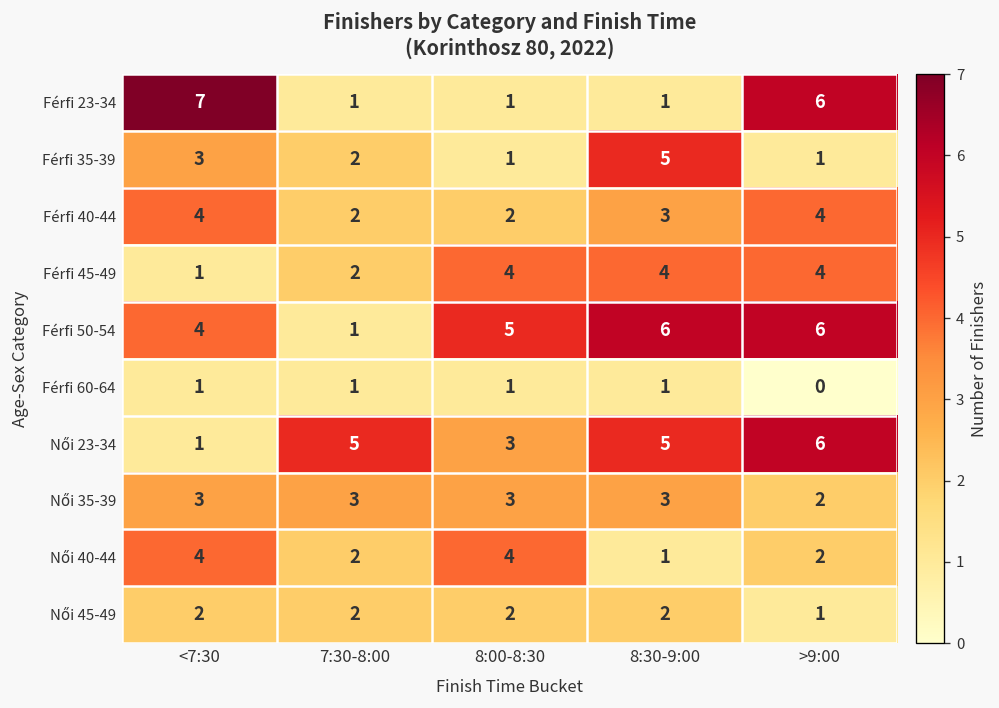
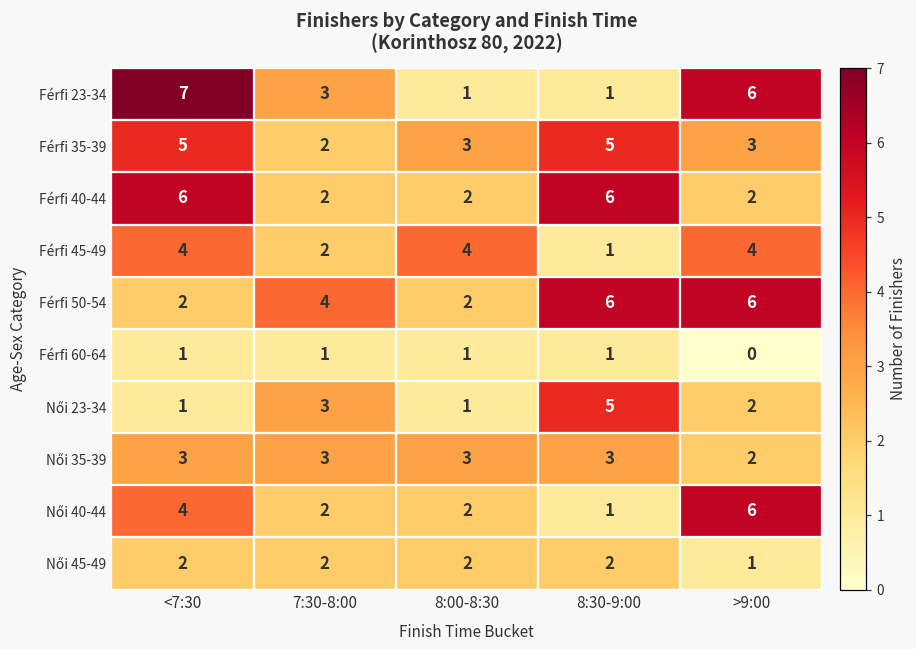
  {
    "Férfi 23-34": {
      "<7:30": 7,
-     "7:30-8:00": 1,
+     "7:30-8:00": 3,
      "8:00-8:30": 1,
      "8:30-9:00": 1,
      ">9:00": 6
    },
    "Férfi 35-39": {
-     "<7:30": 3,
+     "<7:30": 5,
      "7:30-8:00": 2,
-     "8:00-8:30": 1,
+     "8:00-8:30": 3,
      "8:30-9:00": 5,
-     ">9:00": 1
+     ">9:00": 3
    },
    "Férfi 40-44": {
-     "<7:30": 4,
+     "<7:30": 6,
      "7:30-8:00": 2,
      "8:00-8:30": 2,
-     "8:30-9:00": 3,
-     ">9:00": 4
+     "8:30-9:00": 6,
+     ">9:00": 2
    },
    "Férfi 45-49": {
-     "<7:30": 1,
+     "<7:30": 4,
      "7:30-8:00": 2,
      "8:00-8:30": 4,
-     "8:30-9:00": 4,
+     "8:30-9:00": 1,
      ">9:00": 4
    },
    "Férfi 50-54": {
-     "<7:30": 4,
-     "7:30-8:00": 1,
-     "8:00-8:30": 5,
+     "<7:30": 2,
+     "7:30-8:00": 4,
+     "8:00-8:30": 2,
      "8:30-9:00": 6,
      ">9:00": 6
    },
    "Férfi 60-64": {
      "<7:30": 1,
      "7:30-8:00": 1,
      "8:00-8:30": 1,
      "8:30-9:00": 1,
      ">9:00": 0
    },
    "Női 23-34": {
      "<7:30": 1,
-     "7:30-8:00": 5,
-     "8:00-8:30": 3,
+     "7:30-8:00": 3,
+     "8:00-8:30": 1,
      "8:30-9:00": 5,
-     ">9:00": 6
+     ">9:00": 2
    },
    "Női 35-39": {
      "<7:30": 3,
      "7:30-8:00": 3,
      "8:00-8:30": 3,
      "8:30-9:00": 3,
      ">9:00": 2
    },
    "Női 40-44": {
      "<7:30": 4,
      "7:30-8:00": 2,
-     "8:00-8:30": 4,
+     "8:00-8:30": 2,
      "8:30-9:00": 1,
-     ">9:00": 2
+     ">9:00": 6
    },
    "Női 45-49": {
      "<7:30": 2,
      "7:30-8:00": 2,
      "8:00-8:30": 2,
      "8:30-9:00": 2,
      ">9:00": 1
    }
  }
